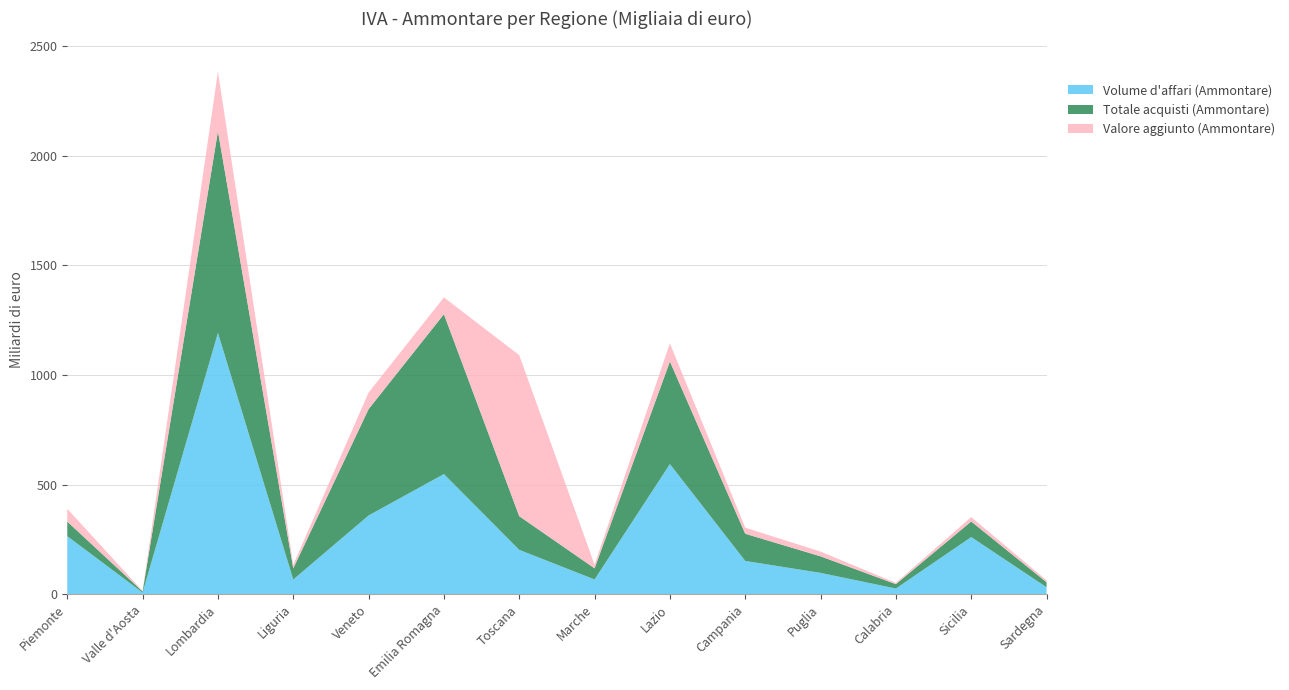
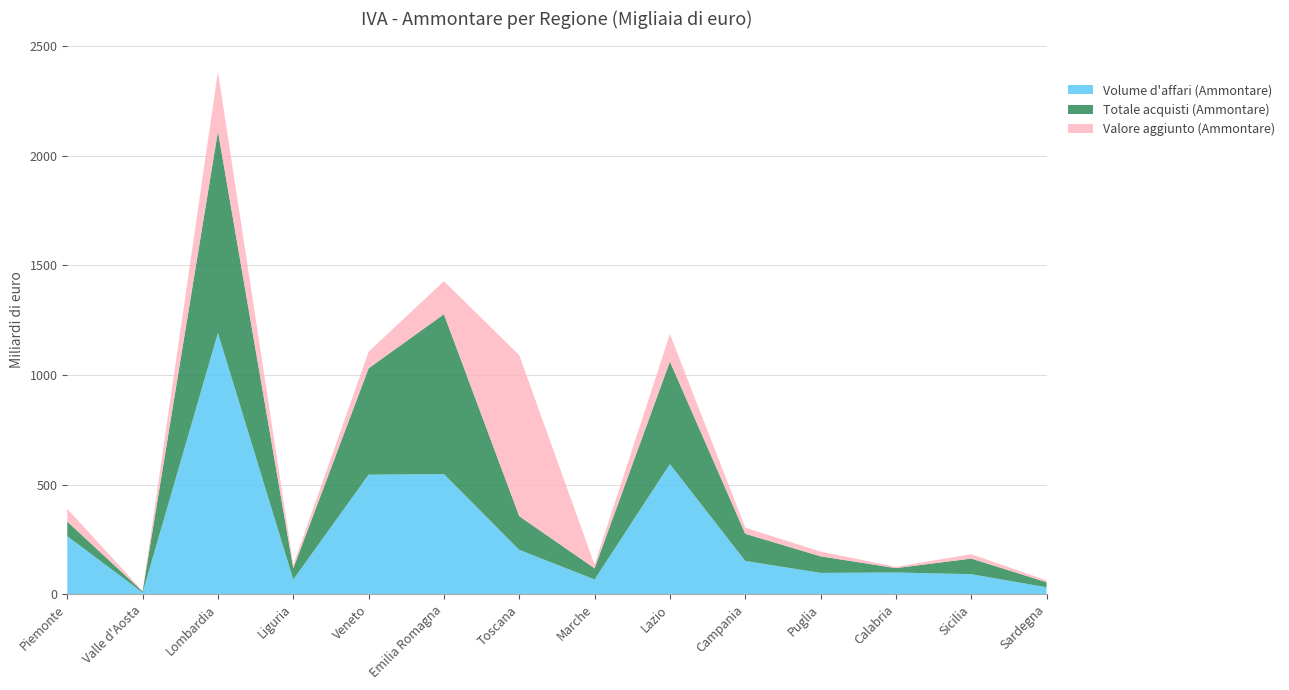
  {
    "Volume d'affari (Ammontare)": {
      "Piemonte": 260,
      "Lombardia": 1190,
      "Liguria": 70,
-     "Veneto": 360,
+     "Veneto": 550,
      "Emilia Romagna": 550,
      "Toscana": 200,
      "Marche": 70,
      "Lazio": 590,
      "Campania": 150,
      "Puglia": 100,
-     "Calabria": 30,
-     "Sicilia": 260,
+     "Calabria": 100,
+     "Sicilia": 90,
      "Sardegna": 30
    },
    "Totale acquisti (Ammontare)": {
      "Piemonte": 70,
      "Lombardia": 920,
      "Liguria": 50,
      "Veneto": 490,
      "Emilia Romagna": 730,
      "Toscana": 150,
      "Marche": 50,
      "Lazio": 470,
      "Campania": 120,
      "Puglia": 80,
      "Sicilia": 70
    },
    "Valore aggiunto (Ammontare)": {
      "Piemonte": 60,
      "Lombardia": 270,
      "Liguria": 20,
      "Veneto": 80,
-     "Emilia Romagna": 80,
+     "Emilia Romagna": 150,
      "Toscana": 730,
      "Marche": 20,
-     "Lazio": 80,
+     "Lazio": 130,
      "Campania": 30,
      "Puglia": 20,
      "Sicilia": 20
    }
  }
